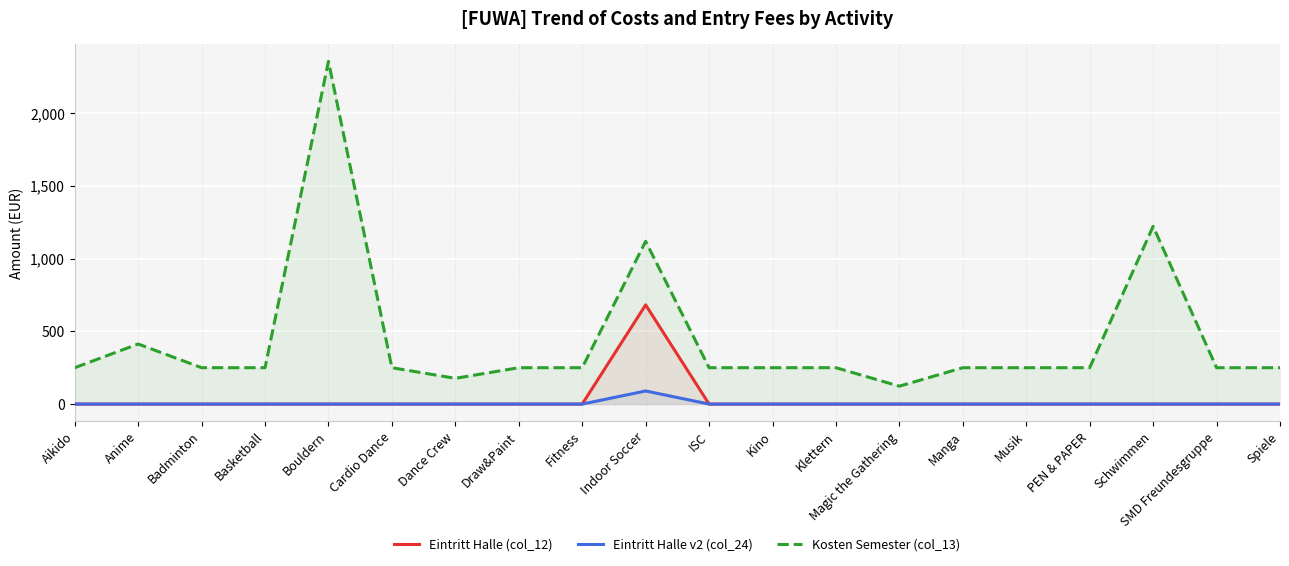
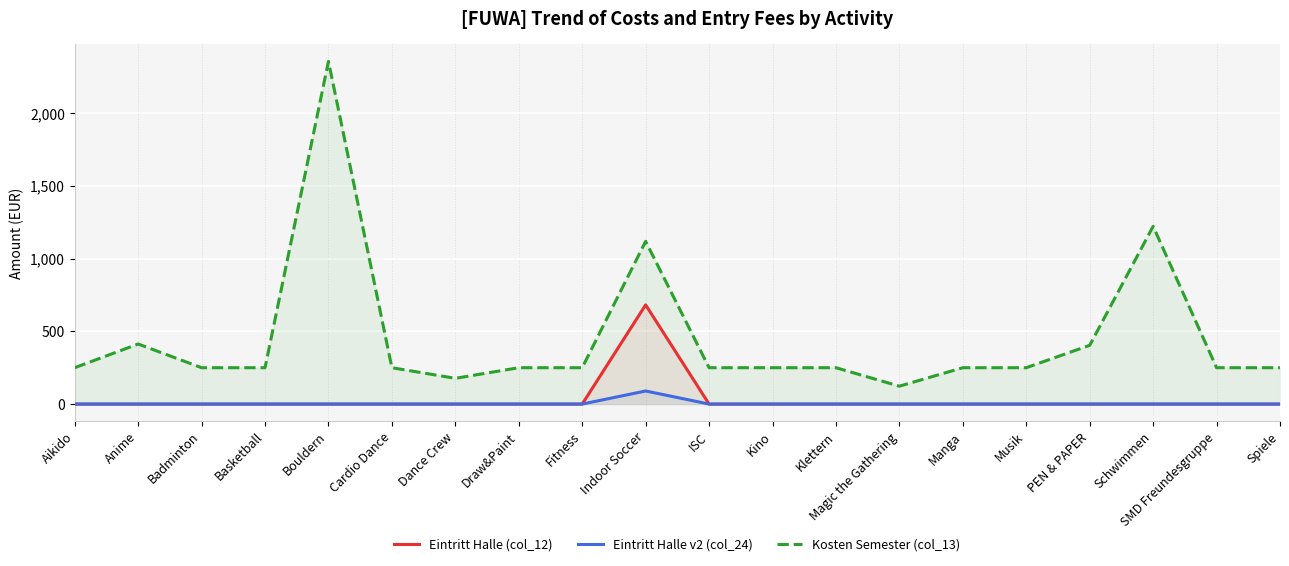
  {
    "Eintritt Halle (col_12)": {
      "Indoor Soccer": "680"
    },
    "Eintritt Halle v2 (col_24)": {
      "Indoor Soccer": "90"
    },
    "Kosten Semester (col_13)": {
      "Aikido": "250",
      "Anime": "410",
      "Badminton": "250",
      "Basketball": "250",
      "Bouldern": "2,360",
      "Cardio Dance": "250",
      "Dance Crew": "180",
      "Draw&Paint": "250",
      "Fitness": "250",
      "Indoor Soccer": "1,120",
      "ISC": "250",
      "Kino": "250",
      "Klettern": "250",
      "Magic the Gathering": "120",
      "Manga": "250",
      "Musik": "250",
-     "PEN & PAPER": "250",
+     "PEN & PAPER": "400",
      "Schwimmen": "1,220",
      "SMD Freundesgruppe": "250",
      "Spiele": "250"
    }
  }
